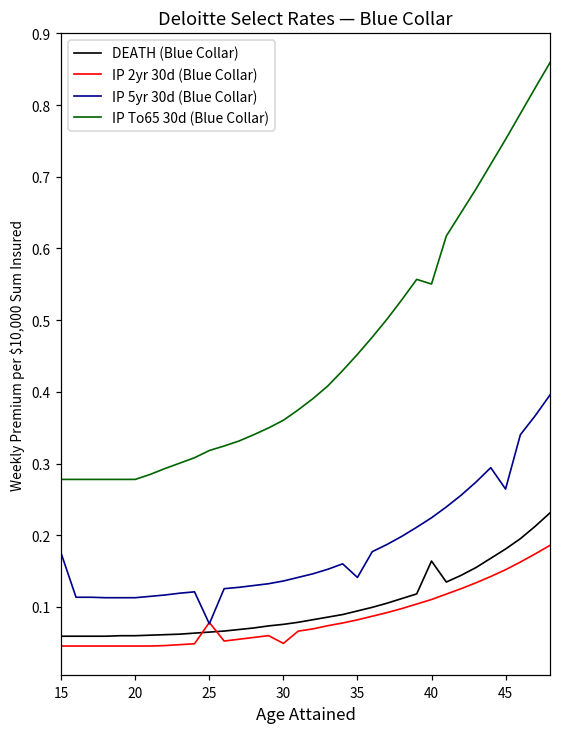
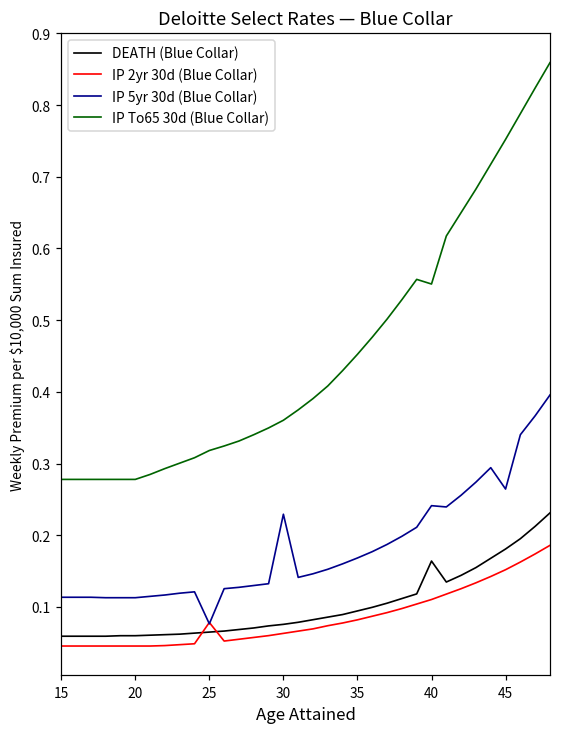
  {
    "DEATH (Blue Collar)": {
      "15": 0.06,
      "20": 0.06,
      "25": 0.06,
      "30": 0.08,
      "35": 0.09,
      "40": 0.16,
      "45": 0.18
    },
    "IP 2yr 30d (Blue Collar)": {
      "15": 0.05,
      "20": 0.05,
-     "30": 0.05,
+     "30": 0.06,
      "35": 0.08,
      "40": 0.11,
      "45": 0.15
    },
    "IP 5yr 30d (Blue Collar)": {
-     "15": 0.17,
+     "15": 0.11,
      "20": 0.11,
-     "30": 0.14,
-     "35": 0.14,
-     "40": 0.22,
+     "30": 0.23,
+     "35": 0.17,
+     "40": 0.24,
      "45": 0.26
    },
    "IP To65 30d (Blue Collar)": {
      "15": 0.28,
      "20": 0.28,
      "25": 0.32,
      "30": 0.36,
      "35": 0.45,
      "40": 0.55,
      "45": 0.75
    }
  }
